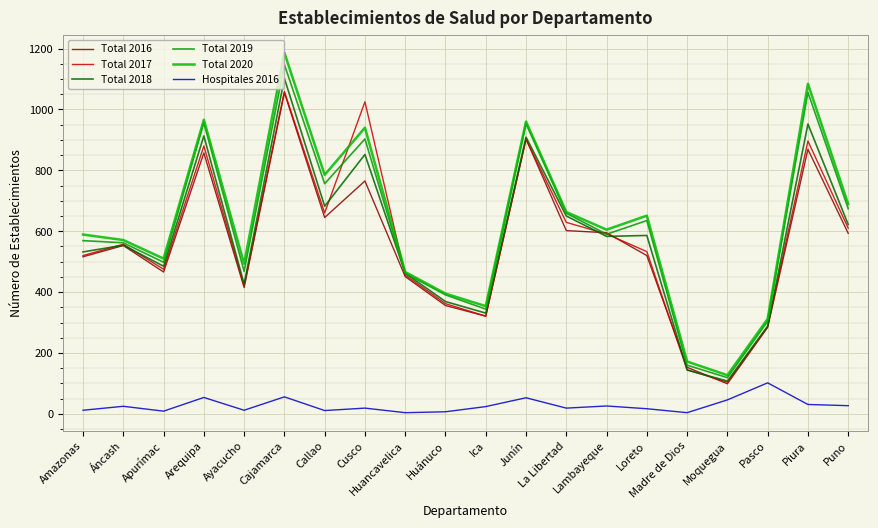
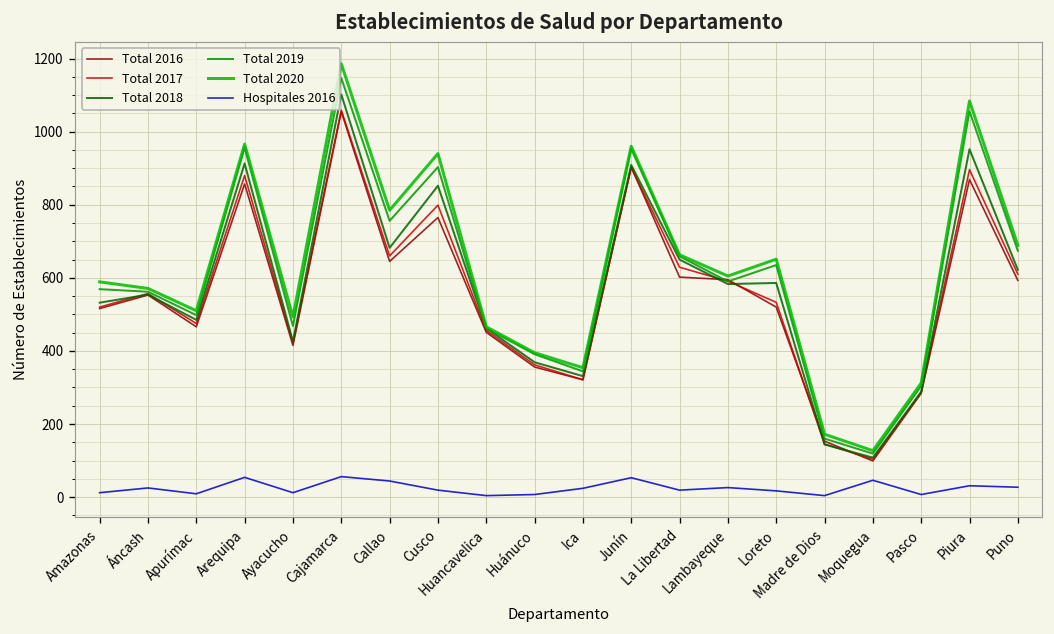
  {
    "Total 2016": {
      "Apurímac": 470,
      "Arequipa": 860,
      "Callao": 650,
      "Cusco": 770,
      "La Libertad": 600,
      "Loreto": 520,
      "Piura": 870,
      "Puno": 590
    },
    "Total 2017": {
      "Apurímac": 480,
      "Arequipa": 880,
      "Callao": 660,
-     "Cusco": 1030,
+     "Cusco": 800,
      "La Libertad": 630,
      "Loreto": 530,
      "Piura": 900,
      "Puno": 610
    },
    "Hospitales 2016": {
      "Amazonas": 10,
      "Áncash": 30,
      "Apurímac": 10,
      "Arequipa": 50,
      "Ayacucho": 10,
      "Cajamarca": 60,
-     "Callao": 10,
+     "Callao": 40,
      "Cusco": 20,
      "Huancavelica": 0,
      "Huánuco": 10,
      "Ica": 20,
      "Junín": 50,
      "La Libertad": 20,
      "Lambayeque": 30,
      "Loreto": 20,
      "Madre de Dios": 0,
      "Moquegua": 50,
-     "Pasco": 100,
+     "Pasco": 10,
      "Piura": 30,
      "Puno": 30
    }
  }
